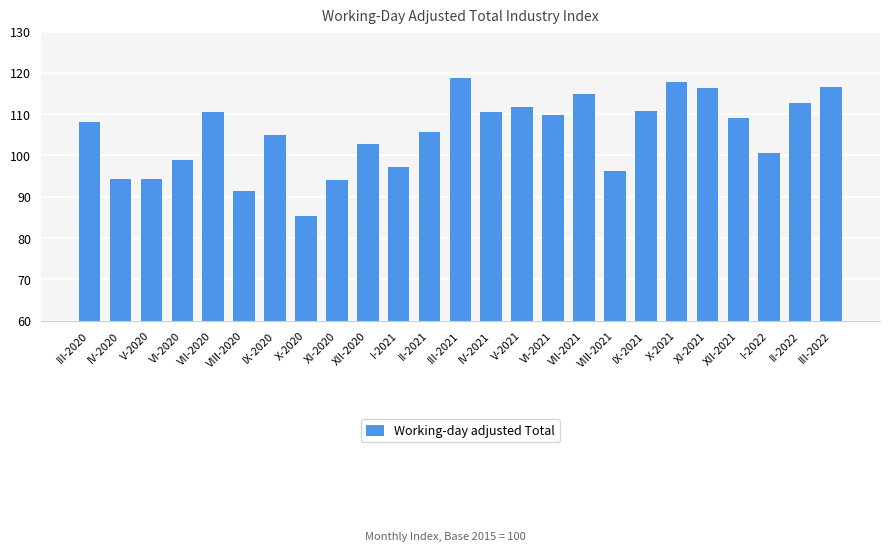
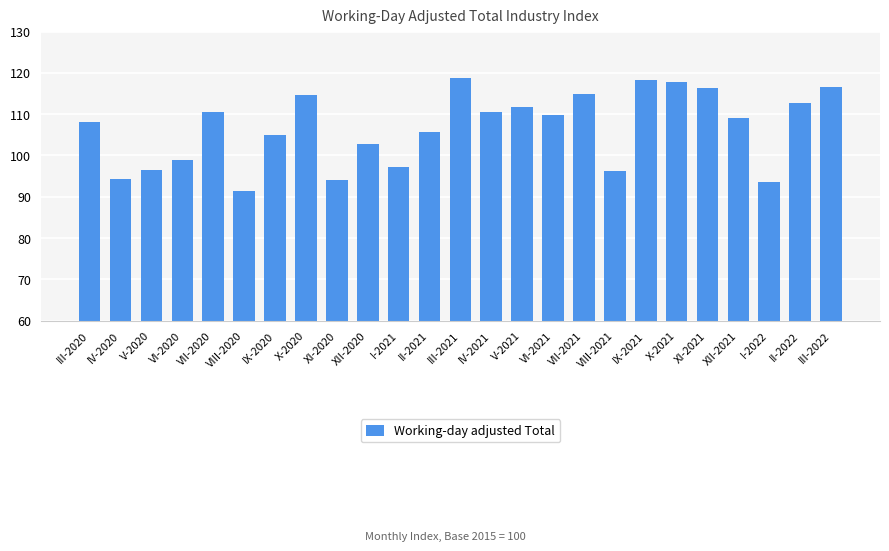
  {
    "III-2020": 108,
    "IV-2020": 94,
-   "V-2020": 94,
+   "V-2020": 97,
    "VI-2020": 99,
    "VII-2020": 111,
    "VIII-2020": 91,
    "IX-2020": 105,
-   "X-2020": 85,
+   "X-2020": 115,
    "XI-2020": 94,
    "XII-2020": 103,
    "I-2021": 97,
    "II-2021": 106,
    "III-2021": 119,
    "IV-2021": 111,
    "V-2021": 112,
    "VI-2021": 110,
    "VII-2021": 115,
    "VIII-2021": 96,
-   "IX-2021": 111,
+   "IX-2021": 118,
    "X-2021": 118,
    "XI-2021": 116,
    "XII-2021": 109,
-   "I-2022": 101,
+   "I-2022": 94,
    "II-2022": 113,
    "III-2022": 117
  }
